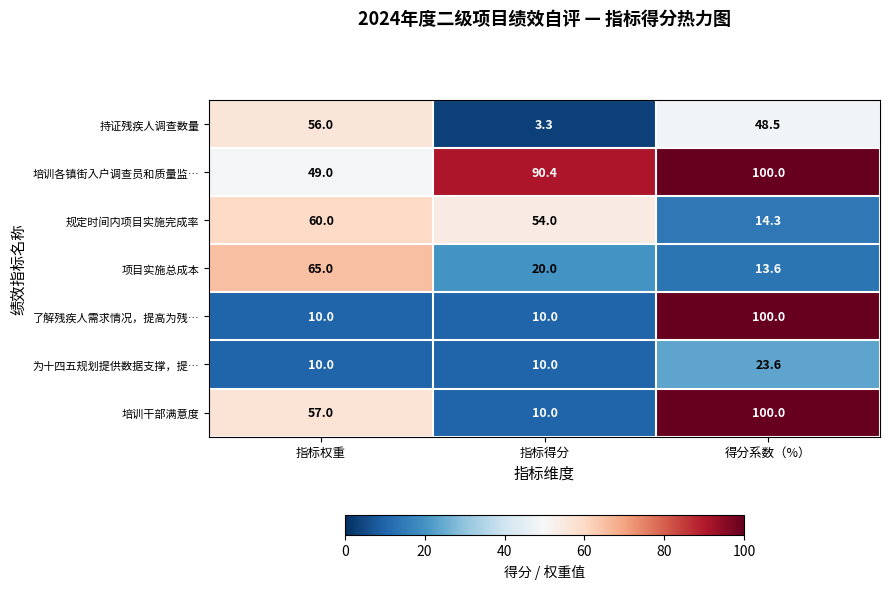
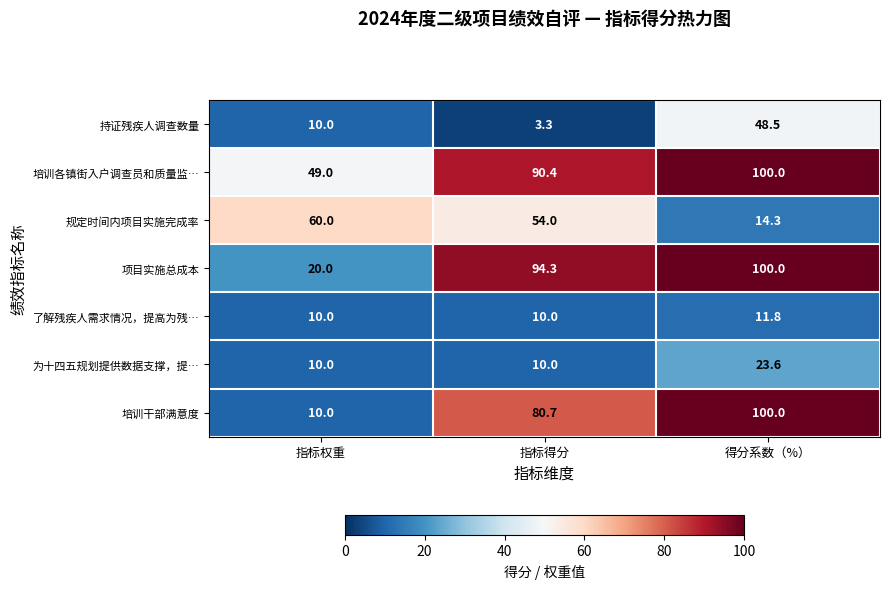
  {
    "持证残疾人调查数量": {
-     "指标权重": 56.0,
+     "指标权重": 10.0,
      "指标得分": 3.3,
      "得分系数（%）": 48.5
    },
    "培训各镇街入户调查员和质量监…": {
      "指标权重": 49.0,
      "指标得分": 90.4,
      "得分系数（%）": 100.0
    },
    "规定时间内项目实施完成率": {
      "指标权重": 60.0,
      "指标得分": 54.0,
      "得分系数（%）": 14.3
    },
    "项目实施总成本": {
-     "指标权重": 65.0,
-     "指标得分": 20.0,
-     "得分系数（%）": 13.6
+     "指标权重": 20.0,
+     "指标得分": 94.3,
+     "得分系数（%）": 100.0
    },
    "了解残疾人需求情况，提高为残…": {
      "指标权重": 10.0,
      "指标得分": 10.0,
-     "得分系数（%）": 100.0
+     "得分系数（%）": 11.8
    },
    "为十四五规划提供数据支撑，提…": {
      "指标权重": 10.0,
      "指标得分": 10.0,
      "得分系数（%）": 23.6
    },
    "培训干部满意度": {
-     "指标权重": 57.0,
-     "指标得分": 10.0,
+     "指标权重": 10.0,
+     "指标得分": 80.7,
      "得分系数（%）": 100.0
    }
  }
